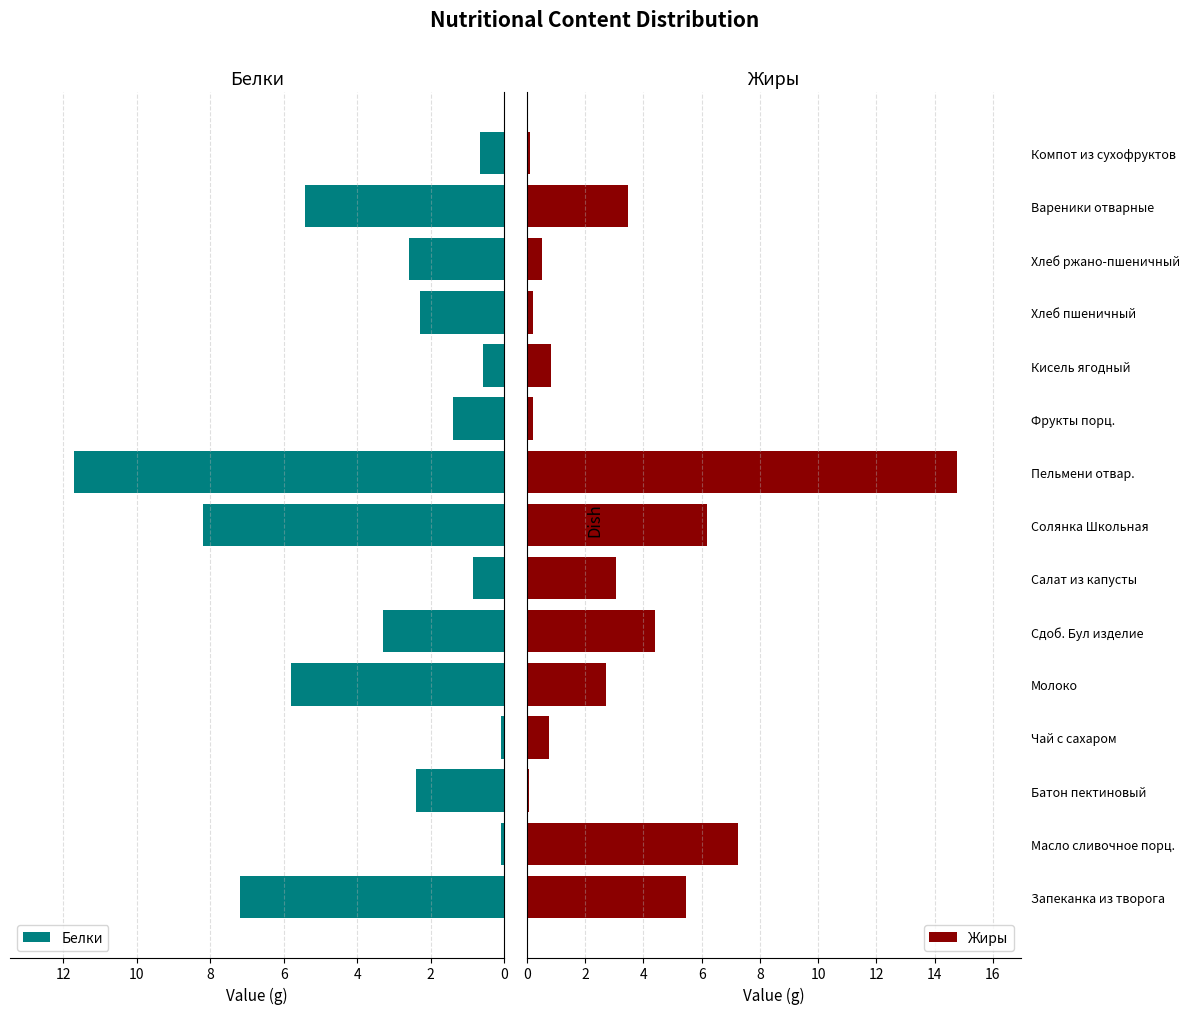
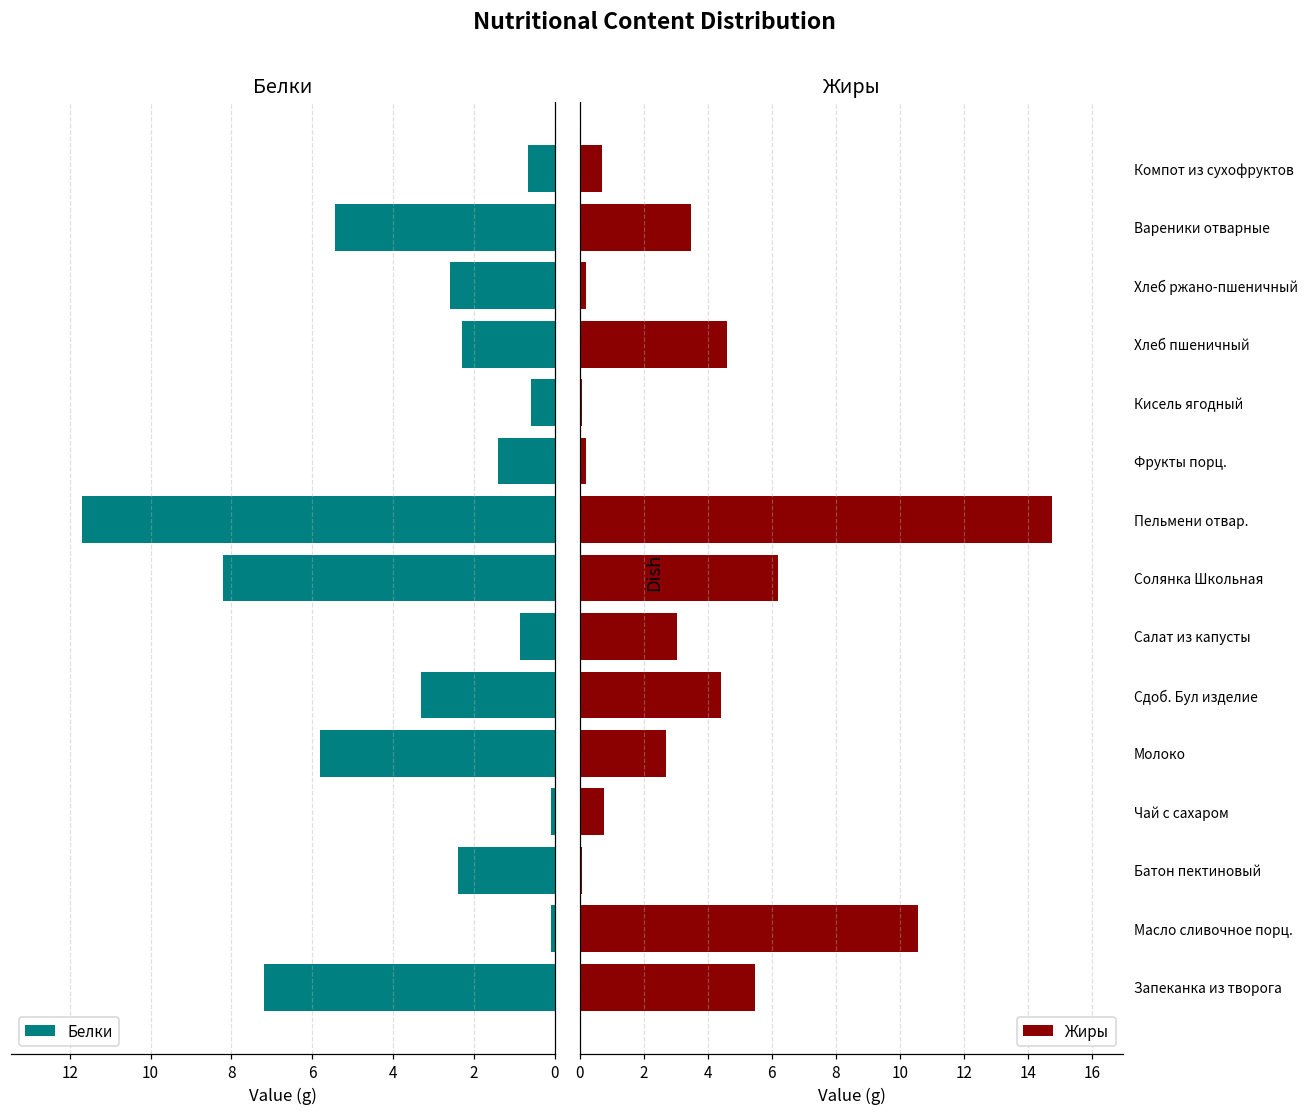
  {
    "Жиры": {
-     "Компот из сухофруктов": 0.1,
+     "Компот из сухофруктов": 0.7,
      "Вареники отварные": 3.5,
-     "Хлеб ржано-пшеничный": 0.5,
-     "Хлеб пшеничный": 0.2,
-     "Кисель ягодный": 0.8,
+     "Хлеб ржано-пшеничный": 0.2,
+     "Хлеб пшеничный": 4.6,
+     "Кисель ягодный": 0.1,
      "Фрукты порц.": 0.2,
      "Пельмени отвар.": 14.8,
      "Солянка Школьная": 6.2,
      "Салат из капусты": 3.1,
      "Сдоб. Бул изделие": 4.4,
      "Молоко": 2.7,
      "Чай с сахаром": 0.8,
-     "Масло сливочное порц.": 7.3,
+     "Масло сливочное порц.": 10.6,
      "Запеканка из творога": 5.5
    }
  }
